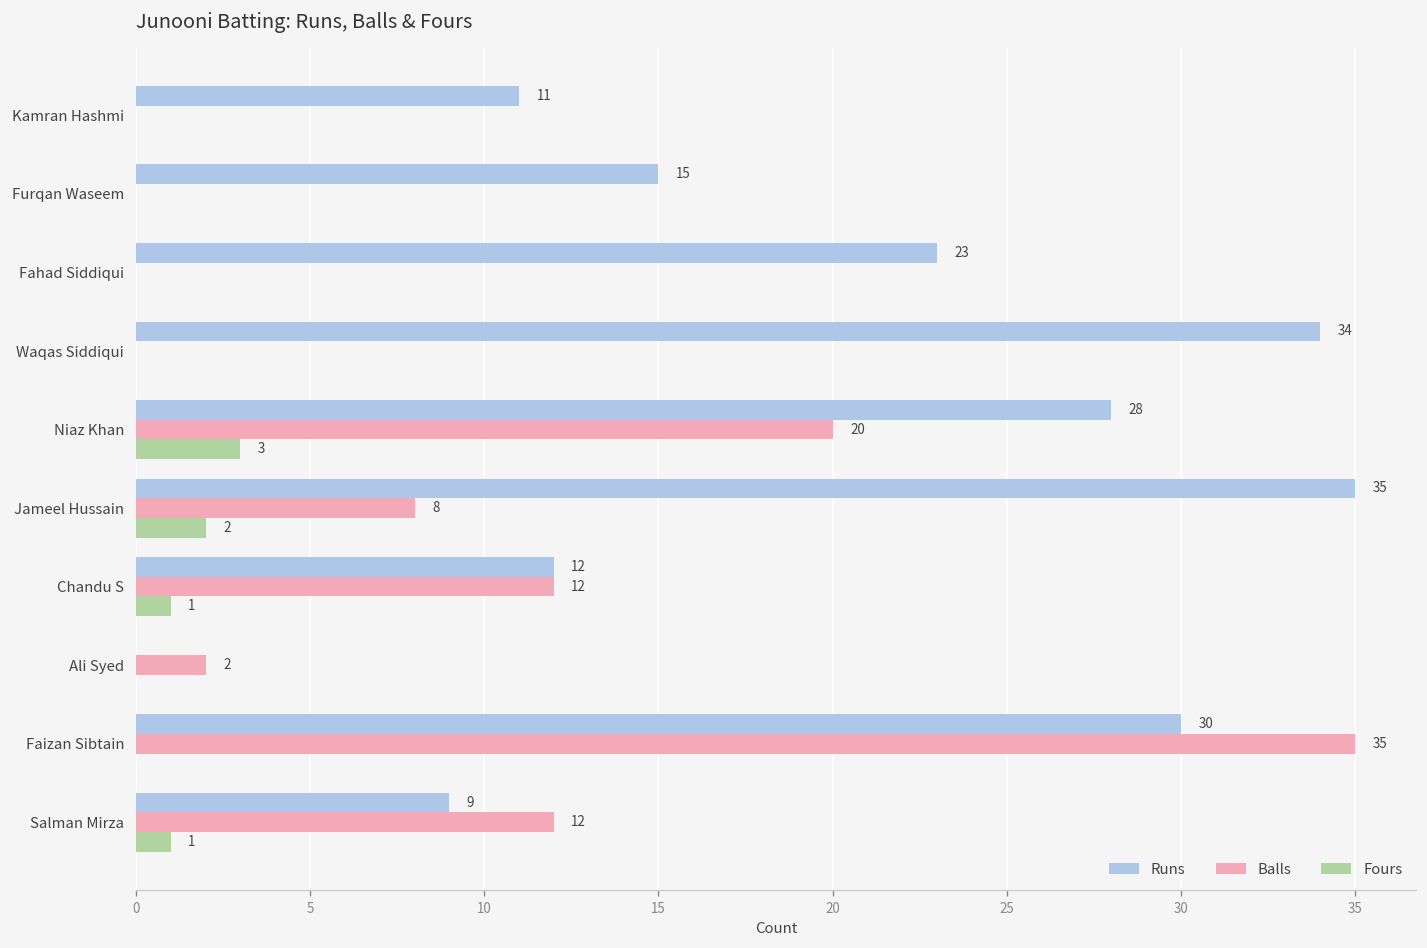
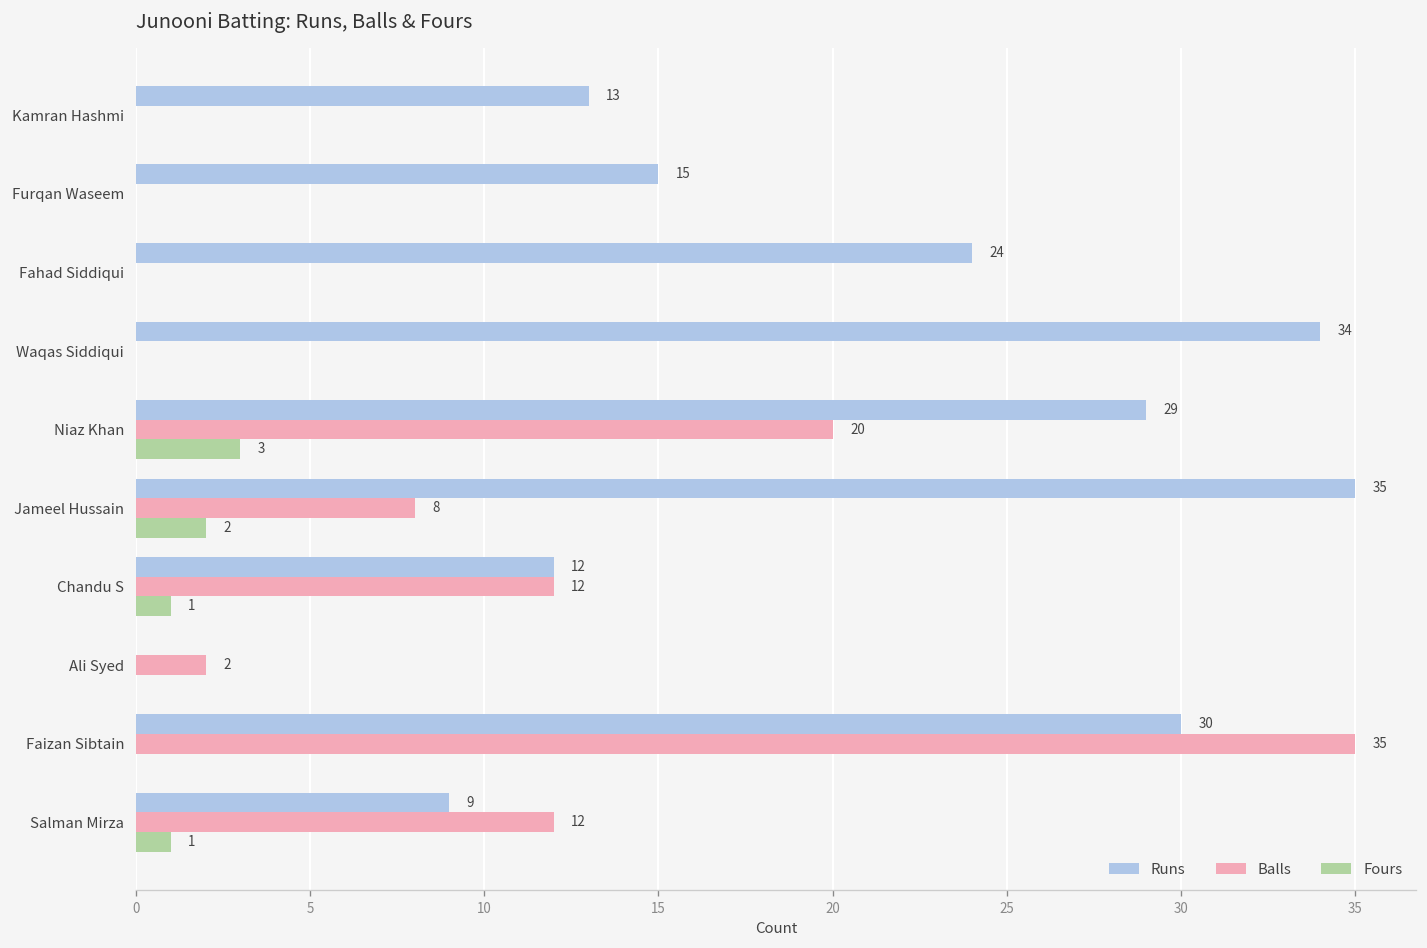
  {
    "Runs": {
-     "Kamran Hashmi": 11,
+     "Kamran Hashmi": 13,
      "Furqan Waseem": 15,
-     "Fahad Siddiqui": 23,
+     "Fahad Siddiqui": 24,
      "Waqas Siddiqui": 34,
-     "Niaz Khan": 28,
+     "Niaz Khan": 29,
      "Jameel Hussain": 35,
      "Chandu S": 12,
      "Faizan Sibtain": 30,
      "Salman Mirza": 9
    },
    "Balls": {
      "Niaz Khan": 20,
      "Jameel Hussain": 8,
      "Chandu S": 12,
      "Ali Syed": 2,
      "Faizan Sibtain": 35,
      "Salman Mirza": 12
    },
    "Fours": {
      "Niaz Khan": 3,
      "Jameel Hussain": 2,
      "Chandu S": 1,
      "Salman Mirza": 1
    }
  }
